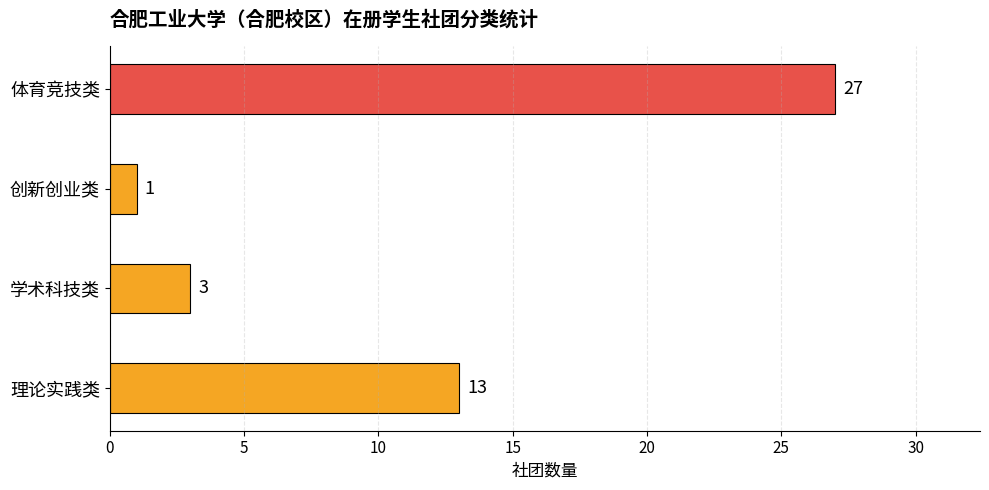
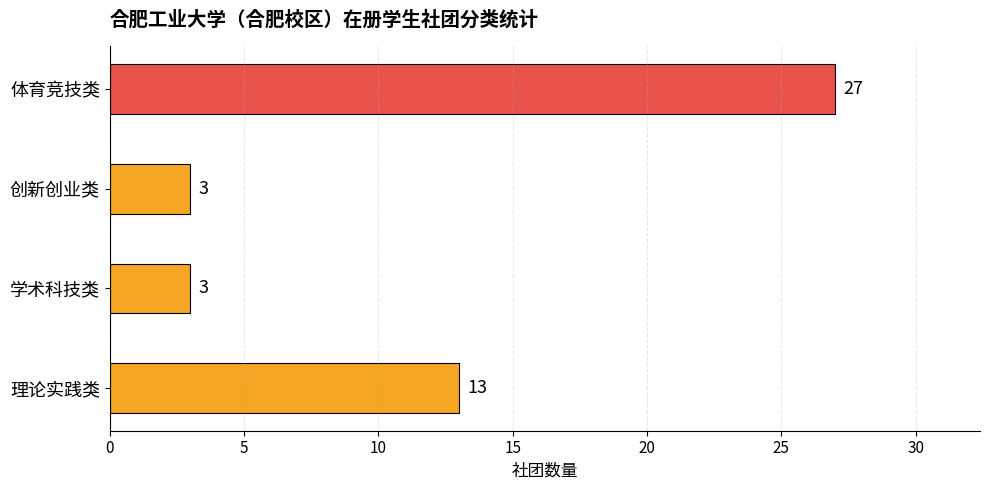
  {
    "体育竞技类": 27,
-   "创新创业类": 1,
+   "创新创业类": 3,
    "学术科技类": 3,
    "理论实践类": 13
  }
